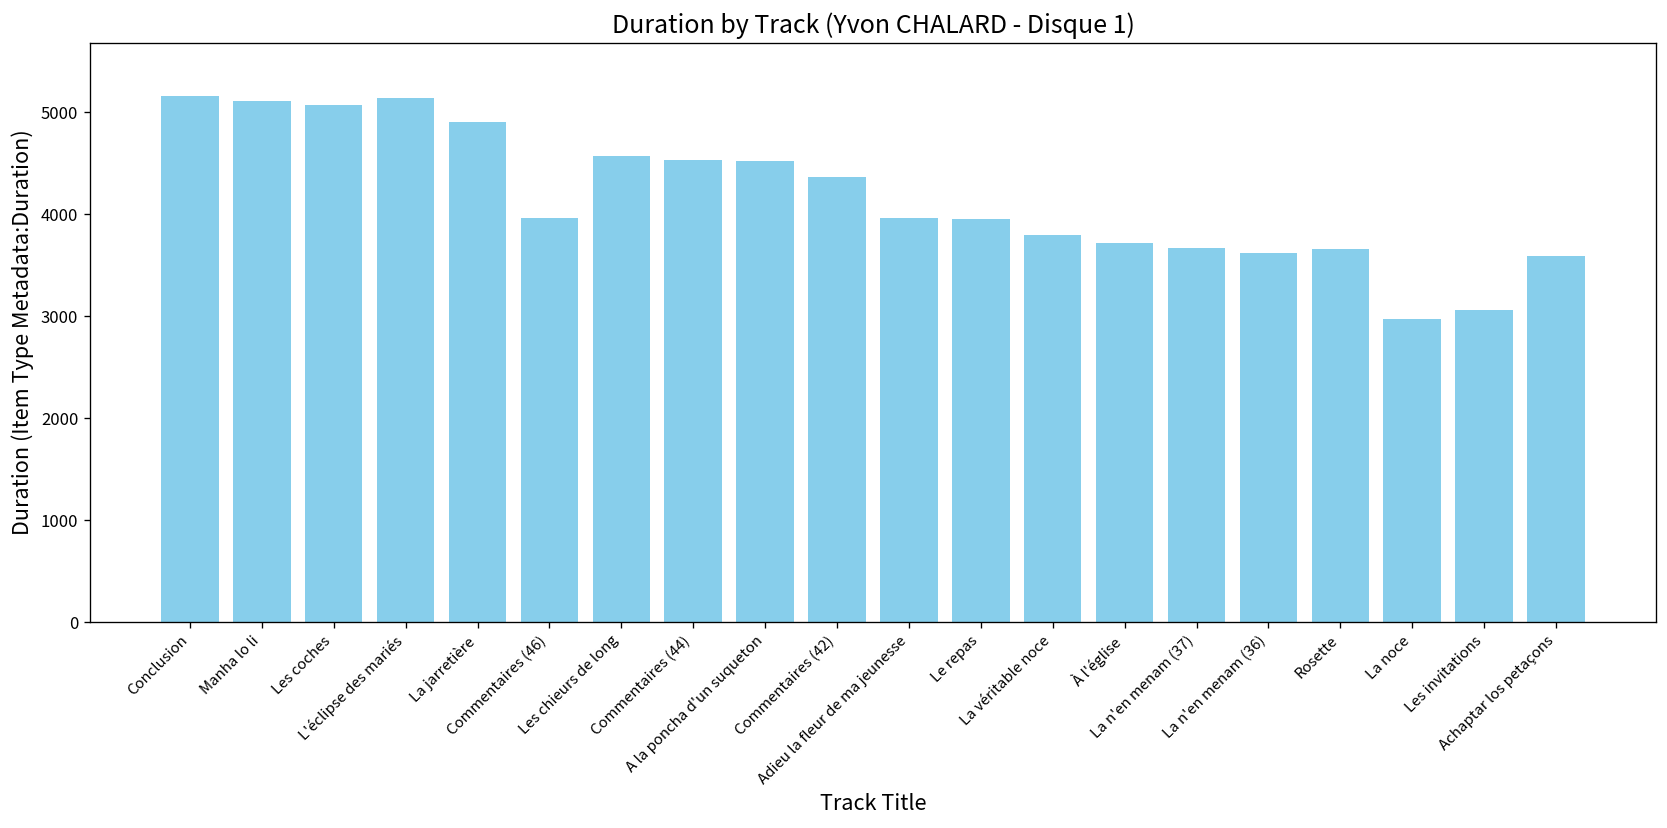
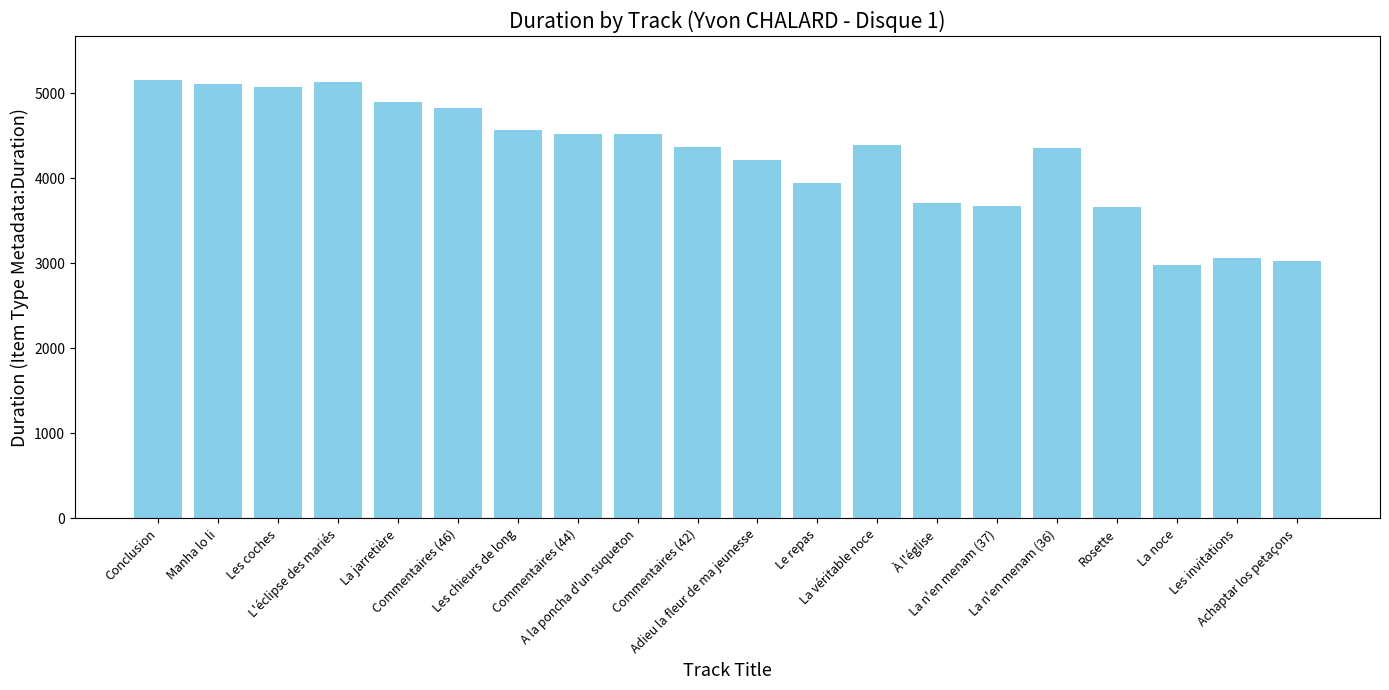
  {
    "Conclusion": 5200,
    "Manha lo li": 5100,
    "Les coches": 5100,
    "L'éclipse des mariés": 5100,
    "La jarretière": 4900,
-   "Commentaires (46)": 4000,
+   "Commentaires (46)": 4800,
    "Les chieurs de long": 4600,
    "Commentaires (44)": 4500,
    "A la poncha d'un suqueton": 4500,
    "Commentaires (42)": 4400,
-   "Adieu la fleur de ma jeunesse": 4000,
+   "Adieu la fleur de ma jeunesse": 4200,
    "Le repas": 3900,
-   "La véritable noce": 3800,
+   "La véritable noce": 4400,
    "À l'église": 3700,
    "La n'en menam (37)": 3700,
-   "La n'en menam (36)": 3600,
+   "La n'en menam (36)": 4400,
    "Rosette": 3700,
    "La noce": 3000,
    "Les invitations": 3100,
-   "Achaptar los petaçons": 3600
+   "Achaptar los petaçons": 3000
  }
